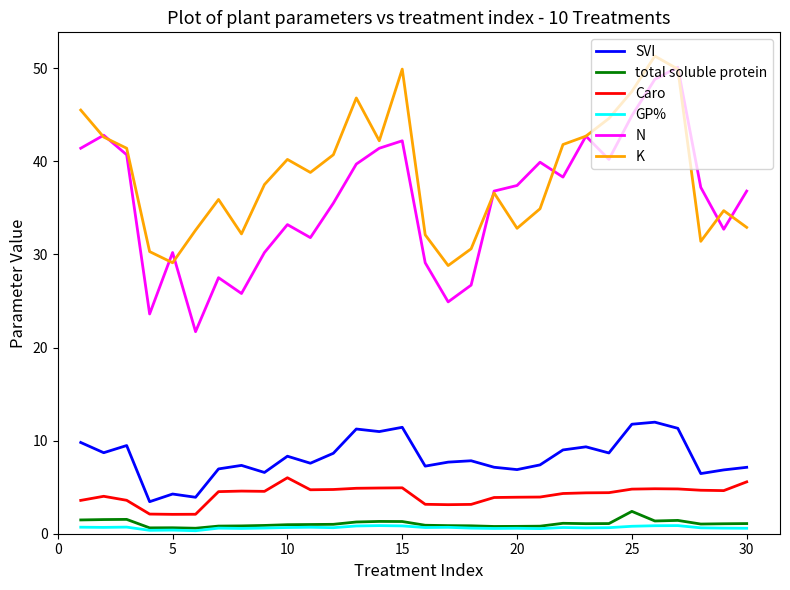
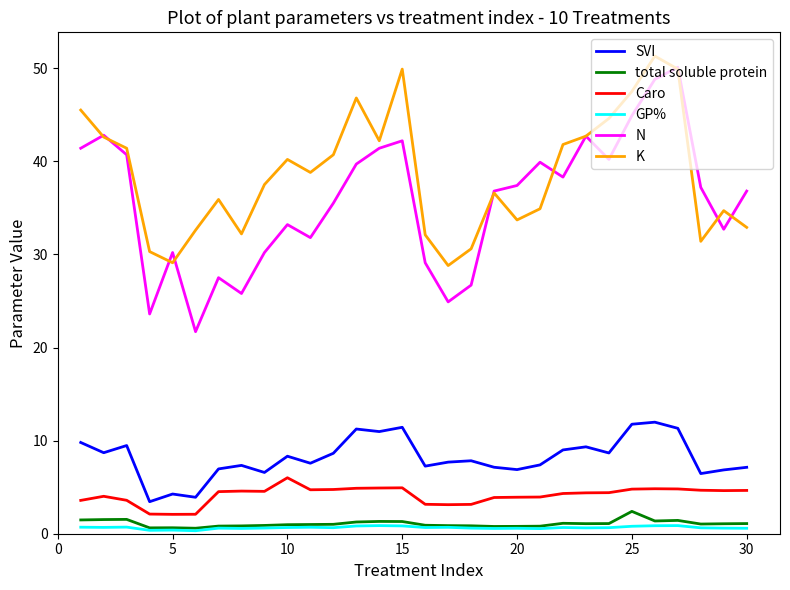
  {
    "SVI": {
      "5": 4,
      "10": 8,
      "15": 11,
      "20": 7,
      "25": 12,
      "30": 7
    },
    "total soluble protein": {
      "10": 1,
      "15": 1,
      "25": 2,
      "30": 1
    },
    "Caro": {
      "5": 2,
      "10": 6,
      "15": 5,
      "20": 4,
      "25": 5,
-     "30": 6
+     "30": 5
    },
    "GP%": {
      "10": 1,
      "15": 1,
      "25": 1,
      "30": 1
    },
    "N": {
      "5": 30,
      "10": 33,
      "15": 42,
      "20": 37,
      "30": 37
    },
    "K": {
      "5": 29,
      "10": 40,
      "15": 50,
-     "20": 33,
+     "20": 34,
      "30": 33
    }
  }
